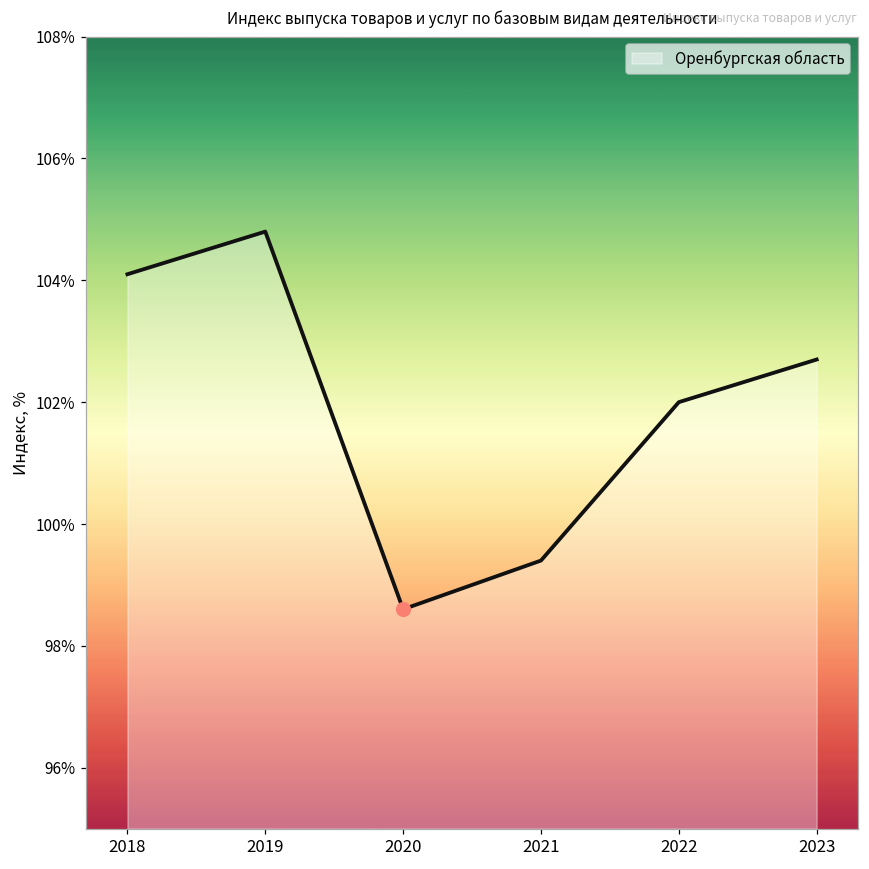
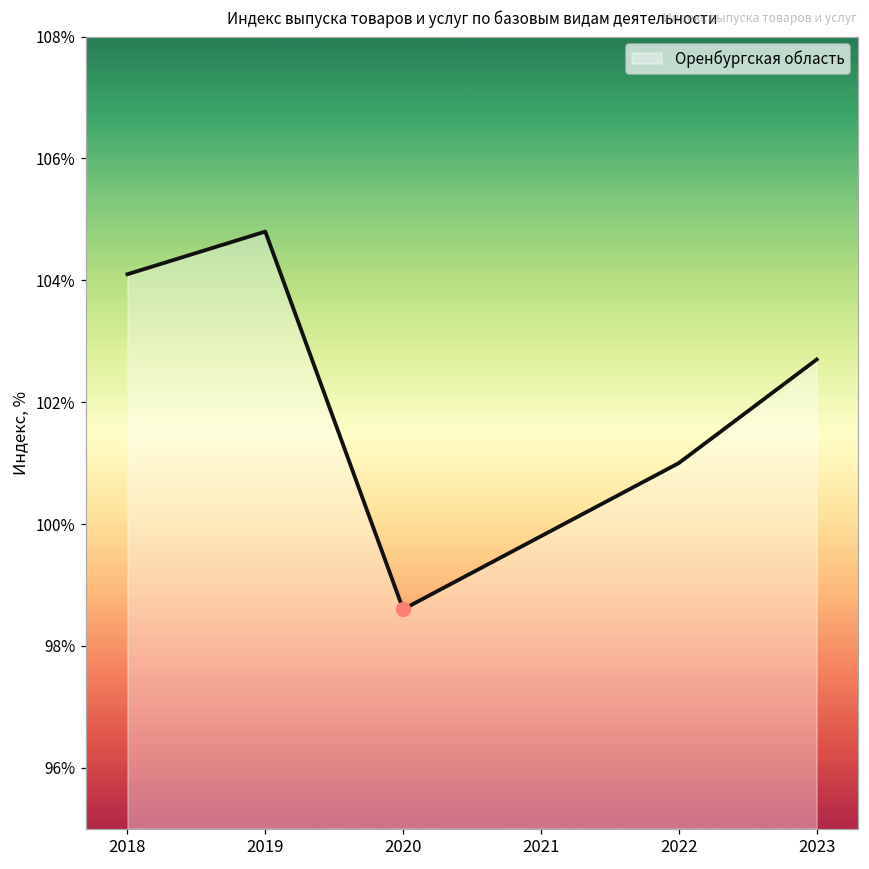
  {
    "Оренбургская область": {
      "2018": "104.1%",
      "2019": "104.8%",
-     "2021": "99.4%",
-     "2022": "102%",
+     "2021": "99.8%",
+     "2022": "101%",
      "2023": "102.7%"
    }
  }
